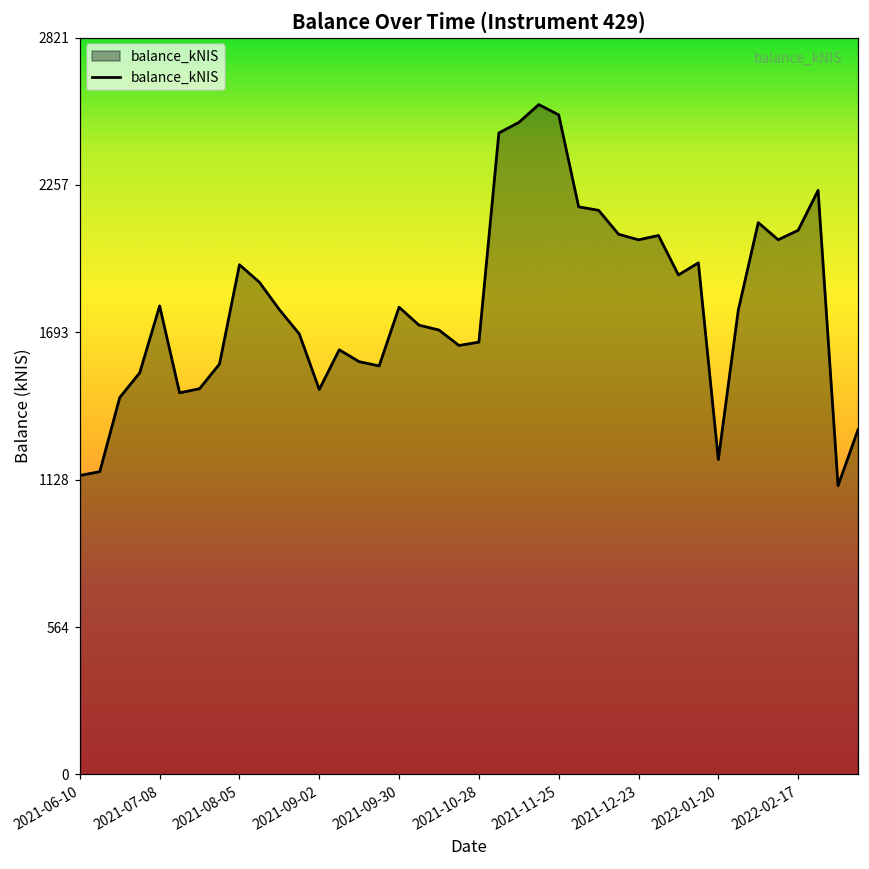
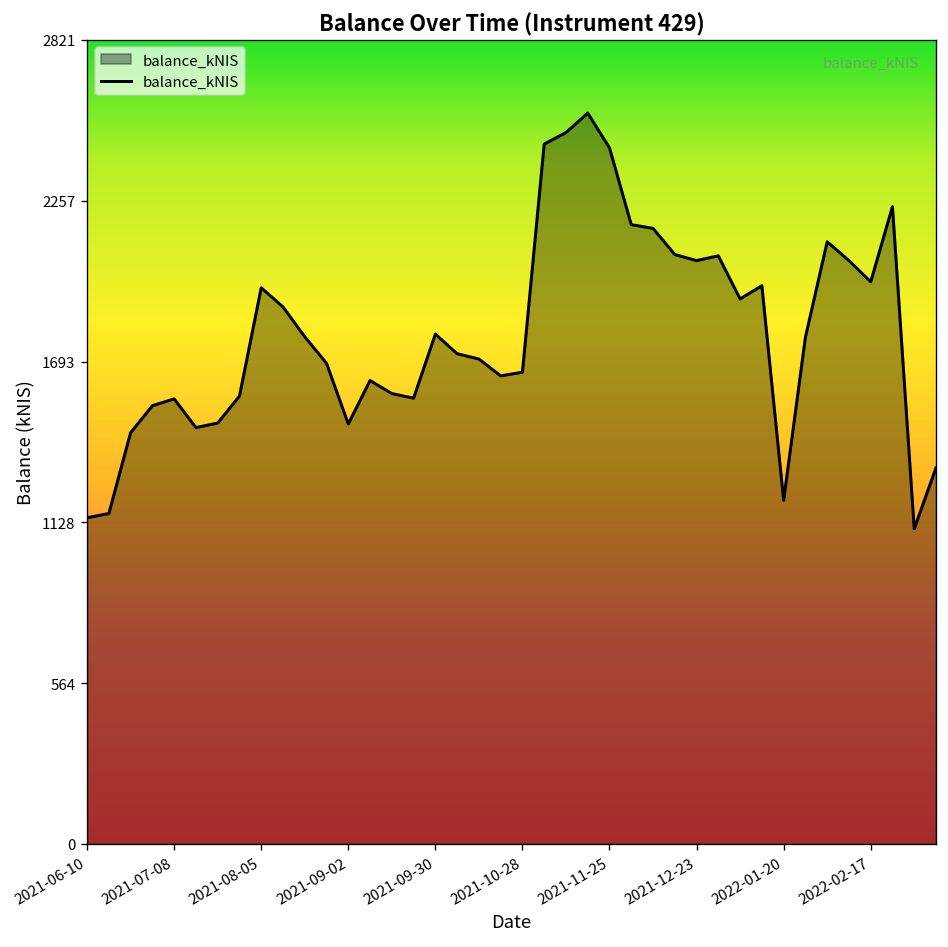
  {
    "2021-06-10": 1140,
-   "2021-07-08": 1790,
+   "2021-07-08": 1560,
    "2021-08-05": 1950,
    "2021-09-02": 1470,
    "2021-09-30": 1790,
    "2021-10-28": 1660,
-   "2021-11-25": 2530,
+   "2021-11-25": 2440,
    "2021-12-23": 2050,
    "2022-01-20": 1210,
-   "2022-02-17": 2080
+   "2022-02-17": 1970
  }
